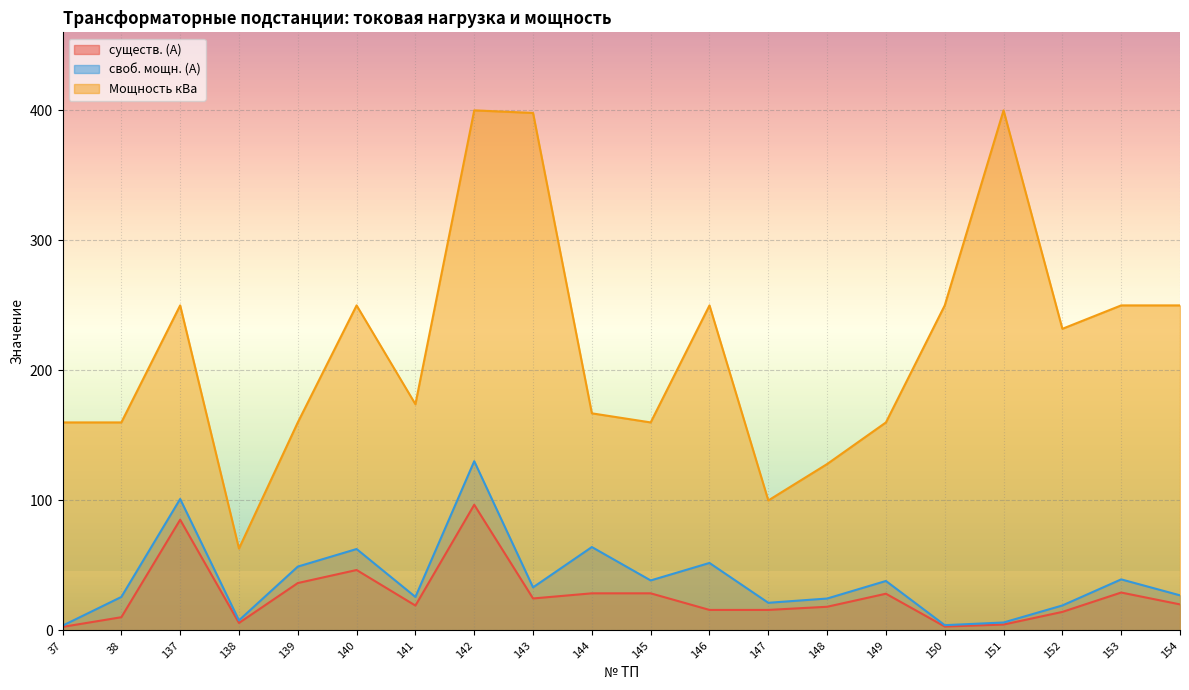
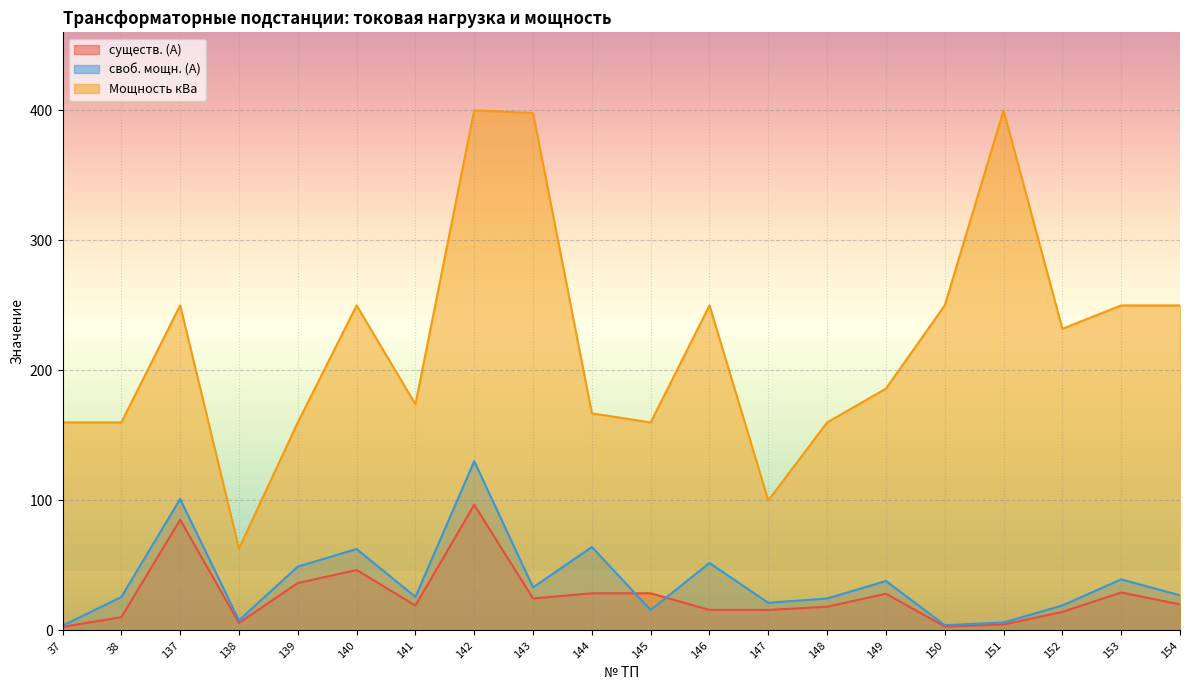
  {
    "существ. (A)": {
      "38": 10,
      "137": 85,
      "138": 6,
      "139": 36,
      "140": 47,
      "141": 19,
      "142": 97,
      "143": 25,
      "144": 29,
      "145": 29,
      "146": 16,
      "147": 16,
      "148": 18,
      "149": 28,
      "152": 14,
      "153": 29,
      "154": 20
    },
    "своб. мощн. (A)": {
      "38": 26,
      "137": 101,
      "138": 8,
      "139": 49,
      "140": 63,
      "141": 26,
      "142": 130,
      "143": 33,
      "144": 64,
-     "145": 38,
+     "145": 16,
      "146": 52,
      "147": 21,
      "148": 25,
      "149": 38,
      "152": 19,
      "153": 39,
      "154": 27
    },
    "Мощность кВа": {
      "37": 160,
      "38": 160,
      "137": 250,
      "138": 63,
      "139": 160,
      "140": 250,
      "141": 174,
      "142": 400,
      "143": 398,
      "144": 167,
      "145": 160,
      "146": 250,
      "147": 100,
-     "148": 128,
-     "149": 160,
+     "148": 160,
+     "149": 186,
      "150": 250,
      "151": 400,
      "152": 232,
      "153": 250,
      "154": 250
    }
  }
